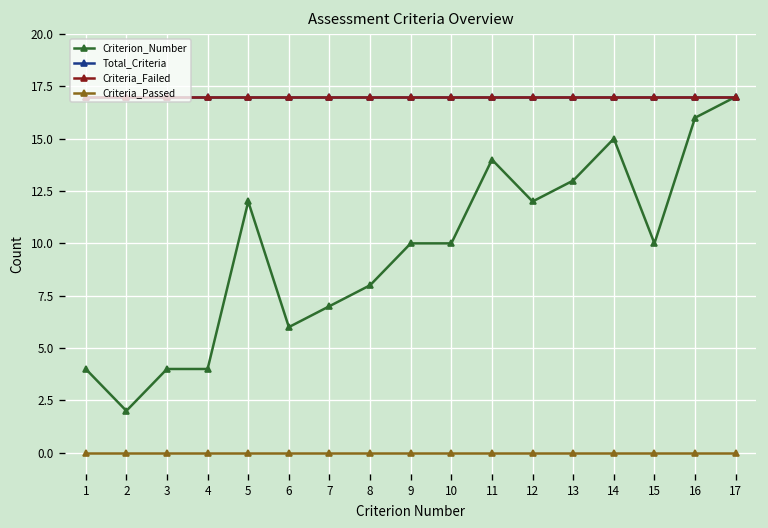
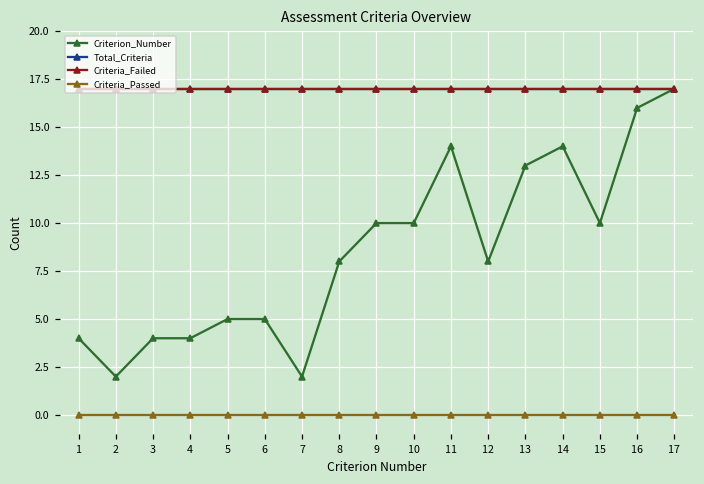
  {
    "Criterion_Number": {
      "1": 4,
      "2": 2,
      "3": 4,
      "4": 4,
-     "5": 12,
-     "6": 6,
-     "7": 7,
+     "5": 5,
+     "6": 5,
+     "7": 2,
      "8": 8,
      "9": 10,
      "10": 10,
      "11": 14,
-     "12": 12,
+     "12": 8,
      "13": 13,
-     "14": 15,
+     "14": 14,
      "15": 10,
      "16": 16
    },
    "Criteria_Failed": {
      "4": 17,
      "5": 17,
      "6": 17,
      "7": 17,
      "8": 17,
      "9": 17,
      "10": 17,
      "11": 17,
      "12": 17,
      "13": 17,
      "14": 17,
      "15": 17,
      "16": 17
    },
    "Criteria_Passed": {
      "1": 0,
      "2": 0,
      "3": 0,
      "4": 0,
      "5": 0,
      "6": 0,
      "7": 0,
      "8": 0,
      "9": 0,
      "10": 0,
      "11": 0,
      "12": 0,
      "13": 0,
      "14": 0,
      "15": 0,
      "16": 0,
      "17": 0
    }
  }
